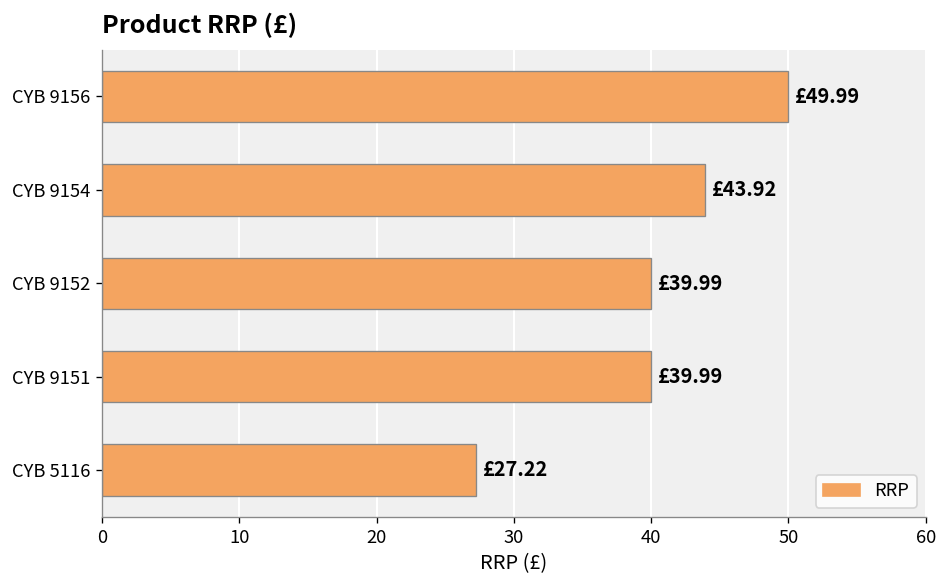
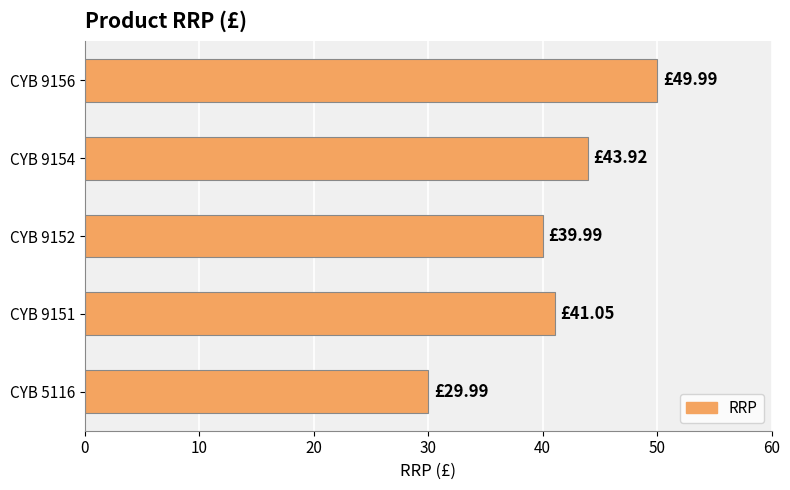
  {
    "CYB 9156": "£49.99",
    "CYB 9154": "£43.92",
    "CYB 9152": "£39.99",
-   "CYB 9151": "£39.99",
-   "CYB 5116": "£27.22"
+   "CYB 9151": "£41.05",
+   "CYB 5116": "£29.99"
  }
